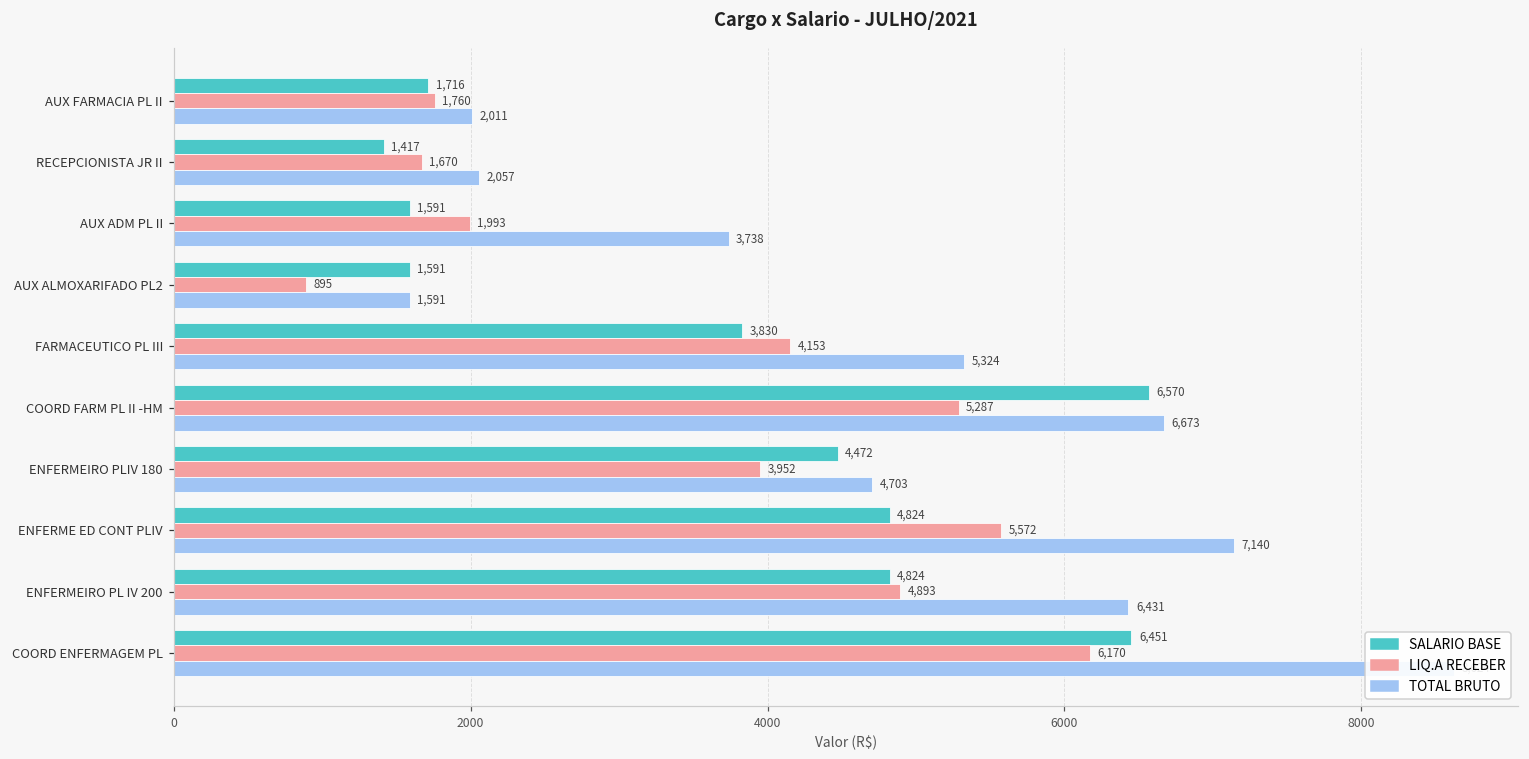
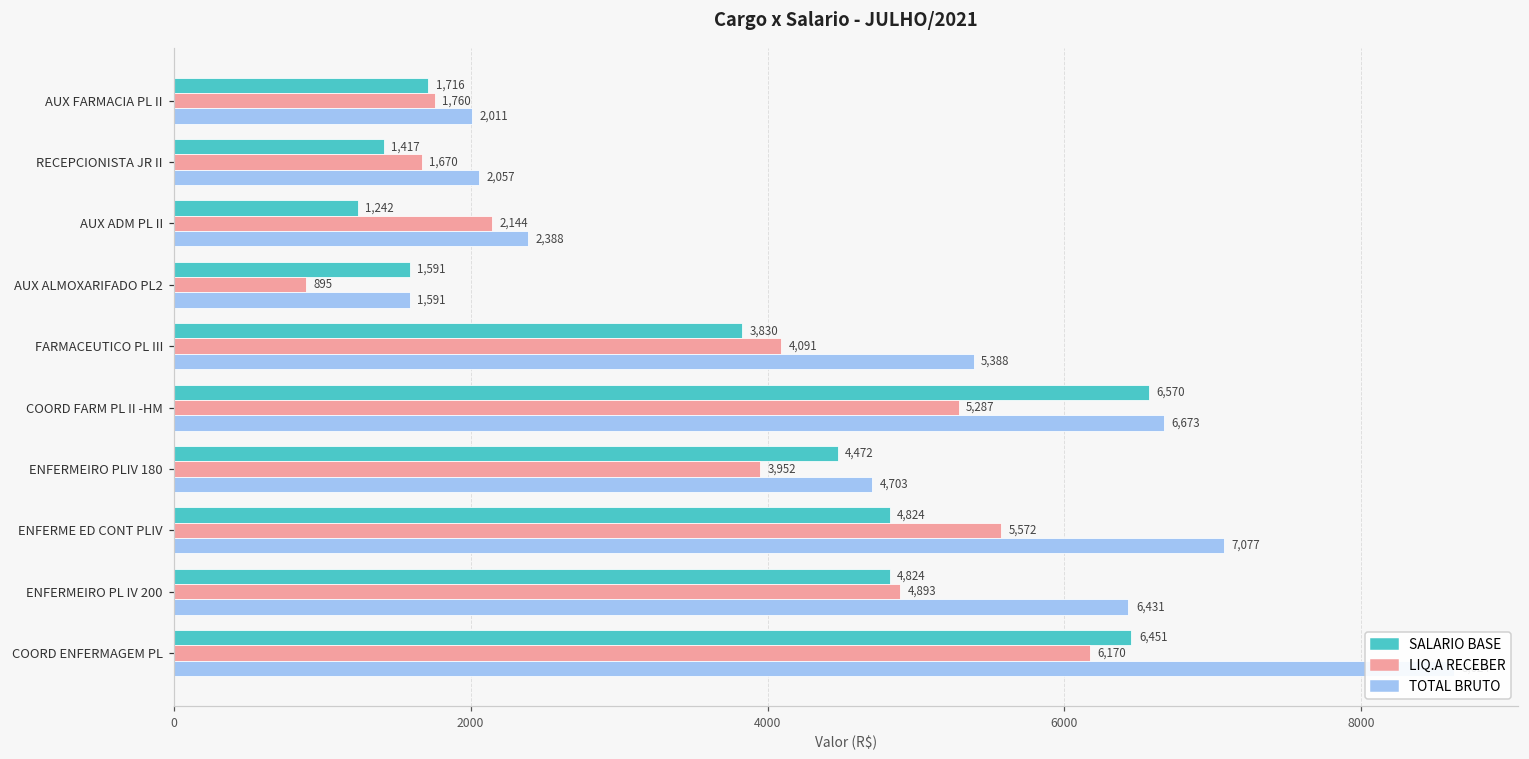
  {
    "SALARIO BASE": {
      "AUX FARMACIA PL II": "1,716",
      "RECEPCIONISTA JR II": "1,417",
-     "AUX ADM PL II": "1,591",
+     "AUX ADM PL II": "1,242",
      "AUX ALMOXARIFADO PL2": "1,591",
      "FARMACEUTICO PL III": "3,830",
      "COORD FARM PL II -HM": "6,570",
      "ENFERMEIRO PLIV 180": "4,472",
      "ENFERME ED CONT PLIV": "4,824",
      "ENFERMEIRO PL IV 200": "4,824",
      "COORD ENFERMAGEM PL": "6,451"
    },
    "LIQ.A RECEBER": {
      "AUX FARMACIA PL II": "1,760",
      "RECEPCIONISTA JR II": "1,670",
-     "AUX ADM PL II": "1,993",
+     "AUX ADM PL II": "2,144",
      "AUX ALMOXARIFADO PL2": "895",
-     "FARMACEUTICO PL III": "4,153",
+     "FARMACEUTICO PL III": "4,091",
      "COORD FARM PL II -HM": "5,287",
      "ENFERMEIRO PLIV 180": "3,952",
      "ENFERME ED CONT PLIV": "5,572",
      "ENFERMEIRO PL IV 200": "4,893",
      "COORD ENFERMAGEM PL": "6,170"
    },
    "TOTAL BRUTO": {
      "AUX FARMACIA PL II": "2,011",
      "RECEPCIONISTA JR II": "2,057",
-     "AUX ADM PL II": "3,738",
+     "AUX ADM PL II": "2,388",
      "AUX ALMOXARIFADO PL2": "1,591",
-     "FARMACEUTICO PL III": "5,324",
+     "FARMACEUTICO PL III": "5,388",
      "COORD FARM PL II -HM": "6,673",
      "ENFERMEIRO PLIV 180": "4,703",
-     "ENFERME ED CONT PLIV": "7,140",
+     "ENFERME ED CONT PLIV": "7,077",
      "ENFERMEIRO PL IV 200": "6,431"
    }
  }
